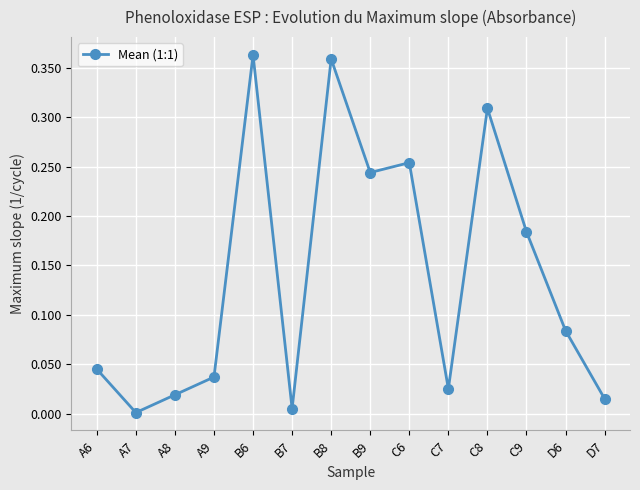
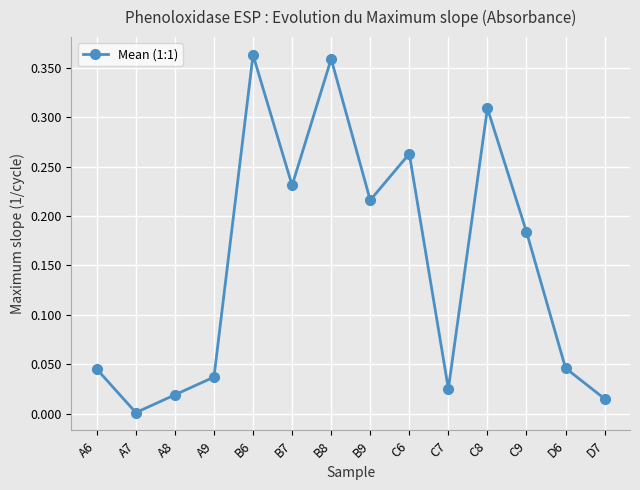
  {
    "A6": 0.05,
    "A7": 0.00,
    "A8": 0.02,
    "A9": 0.04,
    "B6": 0.36,
-   "B7": 0.01,
+   "B7": 0.23,
    "B8": 0.36,
-   "B9": 0.24,
-   "C6": 0.25,
+   "B9": 0.22,
+   "C6": 0.26,
    "C7": 0.03,
    "C8": 0.31,
    "C9": 0.18,
-   "D6": 0.08,
+   "D6": 0.05,
    "D7": 0.02
  }
